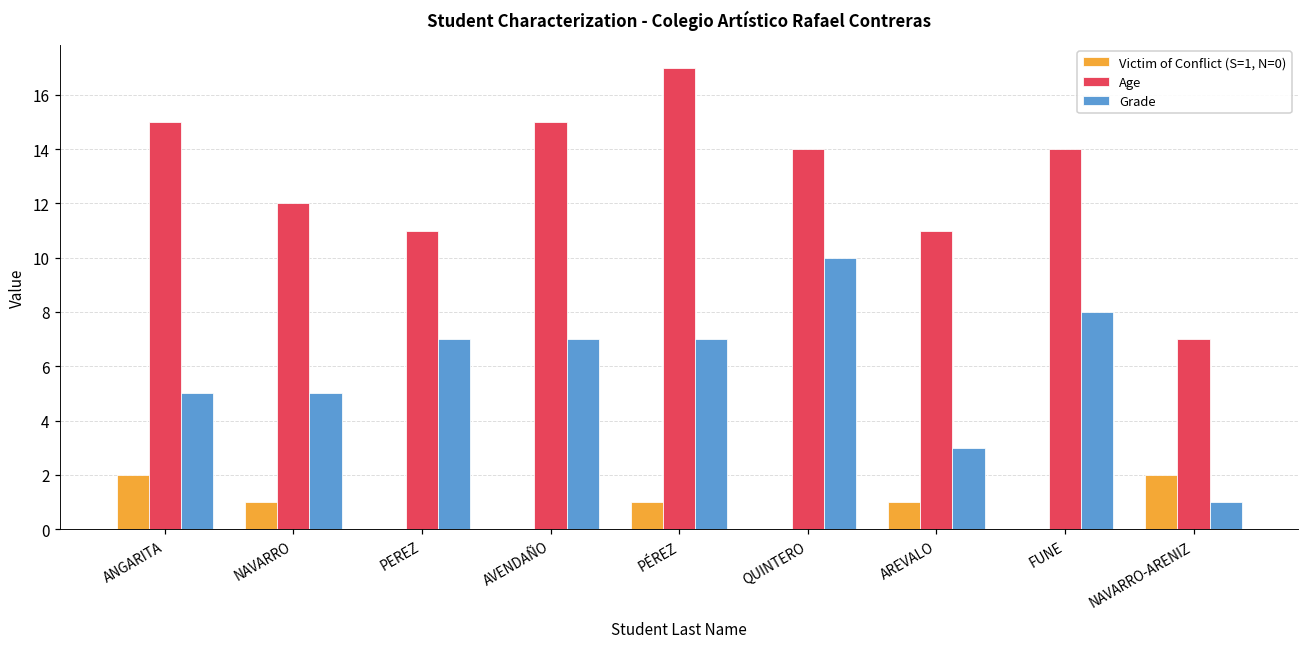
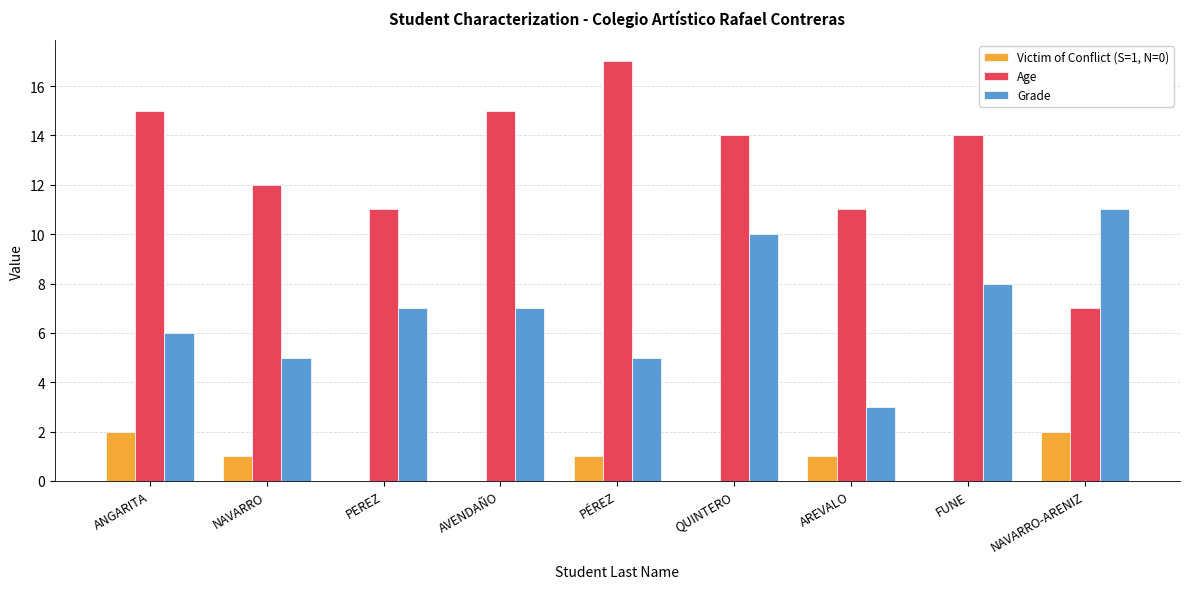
  {
    "Victim of Conflict (S=1, N=0)": {
      "ANGARITA": 2,
      "NAVARRO": 1,
      "PEREZ": 0,
      "AVENDAÑO": 0,
      "PÉREZ": 1,
      "QUINTERO": 0,
      "AREVALO": 1,
      "FUNE": 0,
      "NAVARRO-ARENIZ": 2
    },
    "Age": {
      "ANGARITA": 15,
      "NAVARRO": 12,
      "PEREZ": 11,
      "AVENDAÑO": 15,
      "PÉREZ": 17,
      "QUINTERO": 14,
      "AREVALO": 11,
      "FUNE": 14,
      "NAVARRO-ARENIZ": 7
    },
    "Grade": {
-     "ANGARITA": 5,
+     "ANGARITA": 6,
      "NAVARRO": 5,
      "PEREZ": 7,
      "AVENDAÑO": 7,
-     "PÉREZ": 7,
+     "PÉREZ": 5,
      "QUINTERO": 10,
      "AREVALO": 3,
      "FUNE": 8,
-     "NAVARRO-ARENIZ": 1
+     "NAVARRO-ARENIZ": 11
    }
  }
